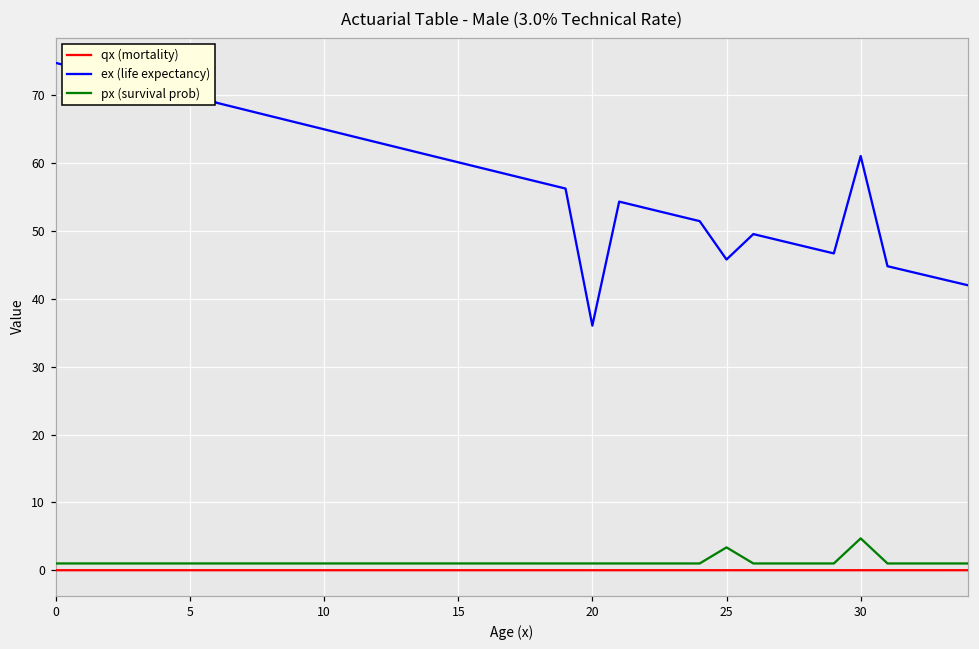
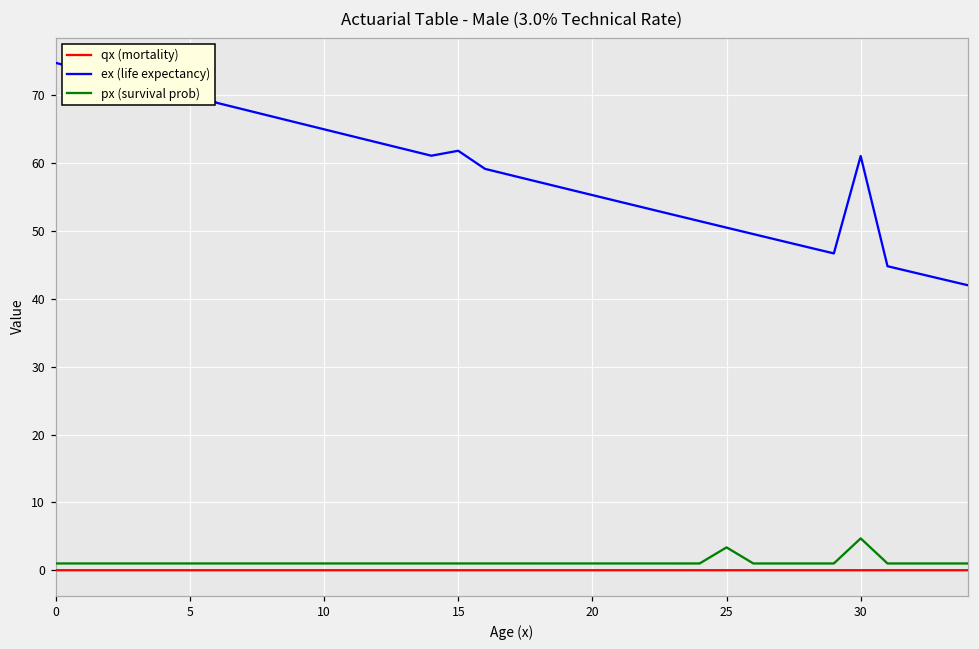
  {
    "qx (mortality)": {
      "0": 0,
      "5": 0,
      "10": 0,
      "15": 0,
      "20": 0,
      "25": 0,
      "30": 0
    },
    "ex (life expectancy)": {
      "0": 75,
      "10": 65,
-     "15": 60,
-     "20": 36,
-     "25": 46,
+     "15": 62,
+     "20": 55,
+     "25": 51,
      "30": 61
    },
    "px (survival prob)": {
      "0": 1,
      "5": 1,
      "10": 1,
      "15": 1,
      "20": 1,
      "25": 3,
      "30": 5
    }
  }
